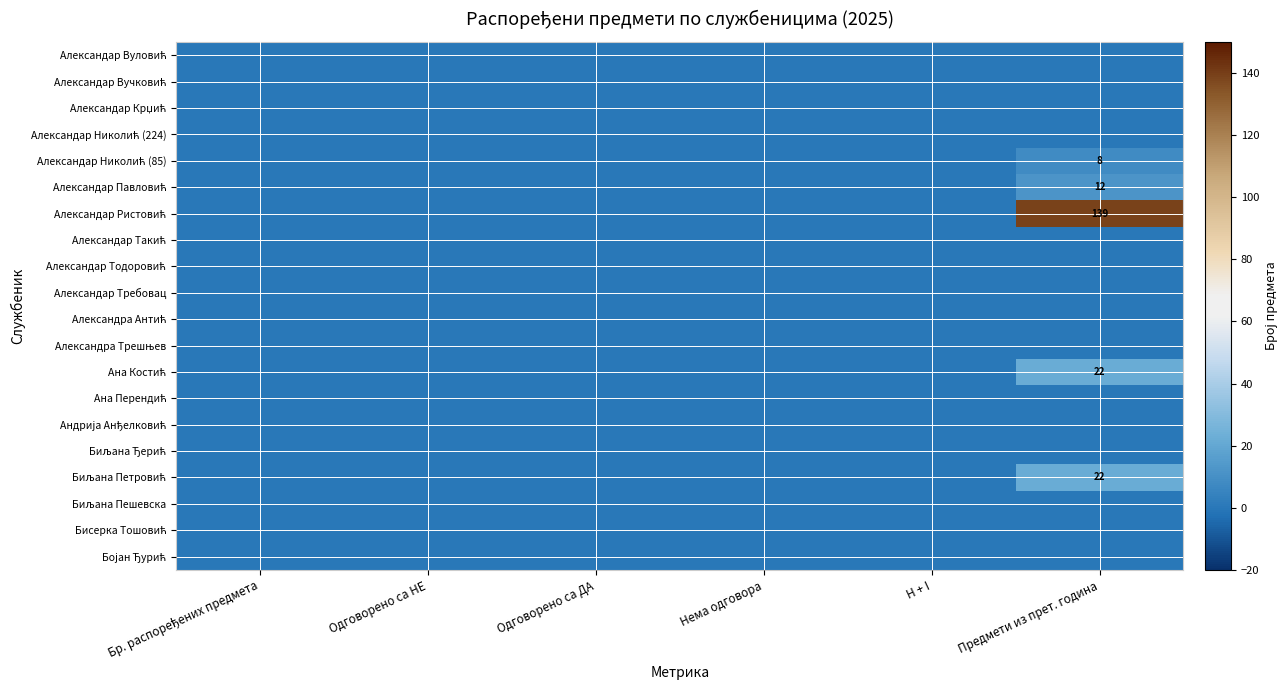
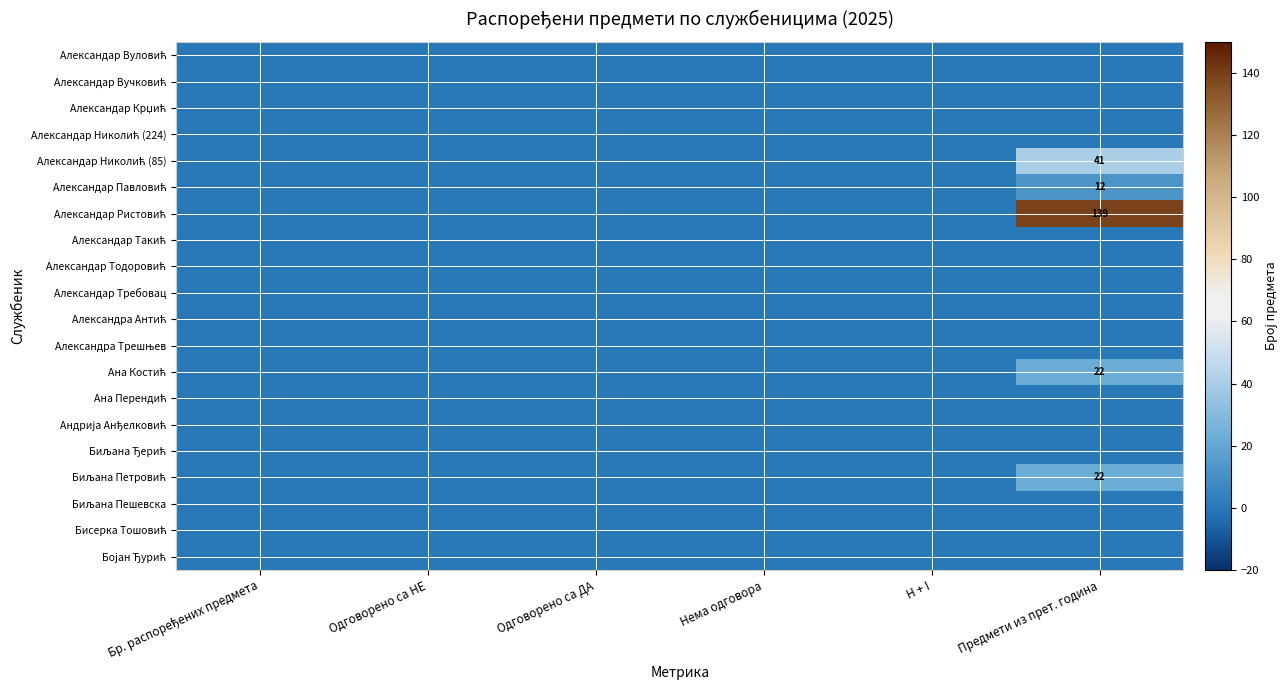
  {
    "Александар Николић (85)": {
-     "Предмети из прет. година": 8
+     "Предмети из прет. година": 41
    },
    "Александар Павловић": {
      "Предмети из прет. година": 12
    },
    "Александар Ристовић": {
      "Предмети из прет. година": 139
    },
    "Ана Костић": {
      "Предмети из прет. година": 22
    },
    "Биљана Петровић": {
      "Предмети из прет. година": 22
    }
  }
